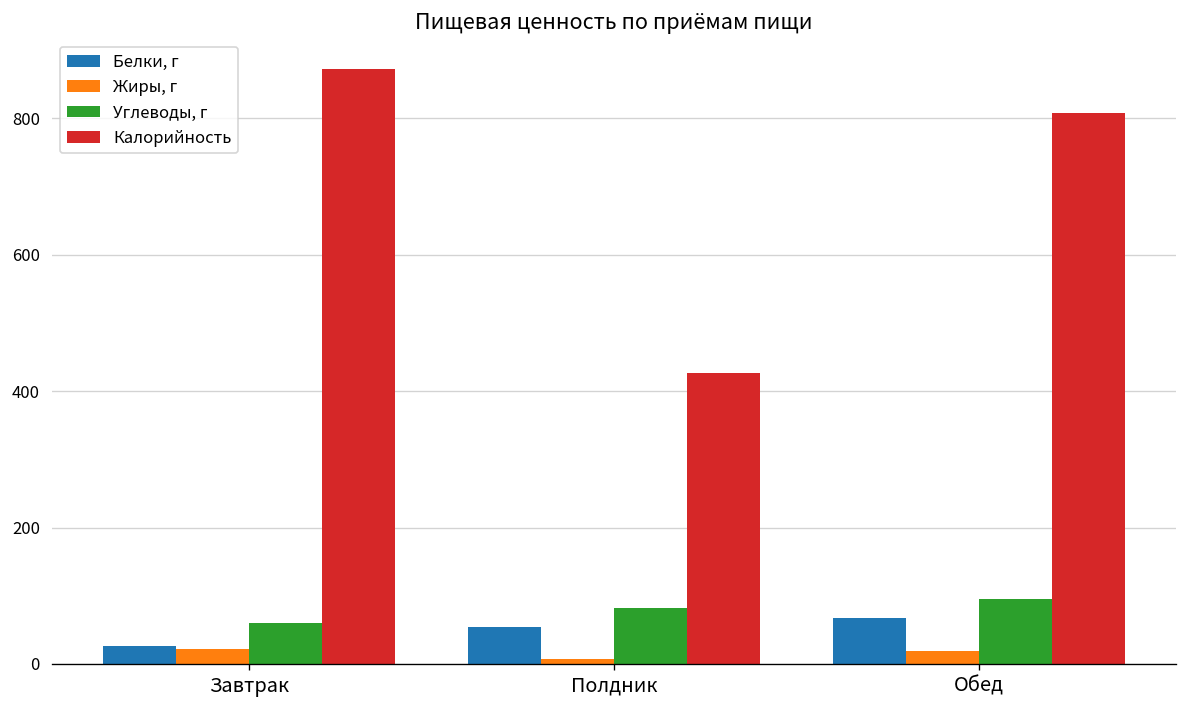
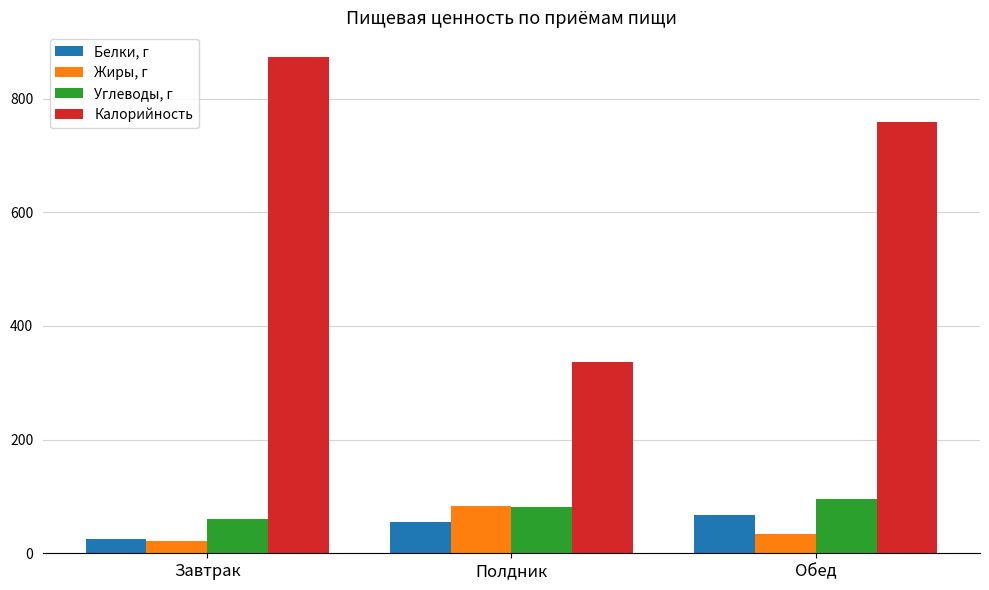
  {
    "Белки, г": {
      "Завтрак": 30,
      "Полдник": 50,
      "Обед": 70
    },
    "Жиры, г": {
      "Завтрак": 20,
-     "Полдник": 10,
-     "Обед": 20
+     "Полдник": 80,
+     "Обед": 30
    },
    "Углеводы, г": {
      "Завтрак": 60,
      "Полдник": 80,
      "Обед": 90
    },
    "Калорийность": {
      "Завтрак": 870,
-     "Полдник": 430,
-     "Обед": 810
+     "Полдник": 340,
+     "Обед": 760
    }
  }
